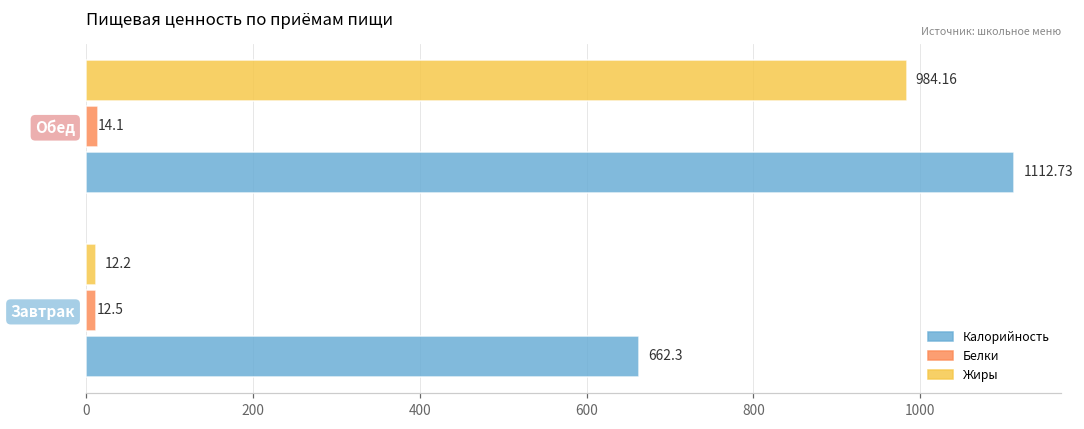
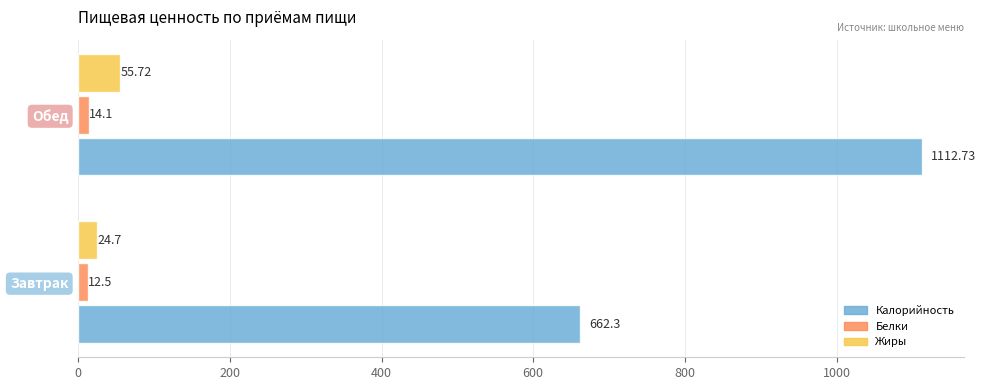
  {
    "Калорийность": {
      "Обед": 1112.73,
      "Завтрак": 662.3
    },
    "Белки": {
      "Обед": 14.1,
      "Завтрак": 12.5
    },
    "Жиры": {
-     "Обед": 984.16,
-     "Завтрак": 12.2
+     "Обед": 55.72,
+     "Завтрак": 24.7
    }
  }
